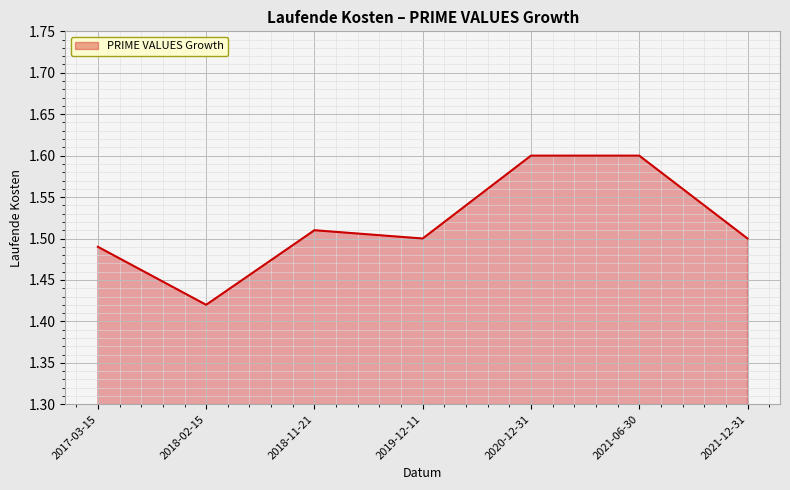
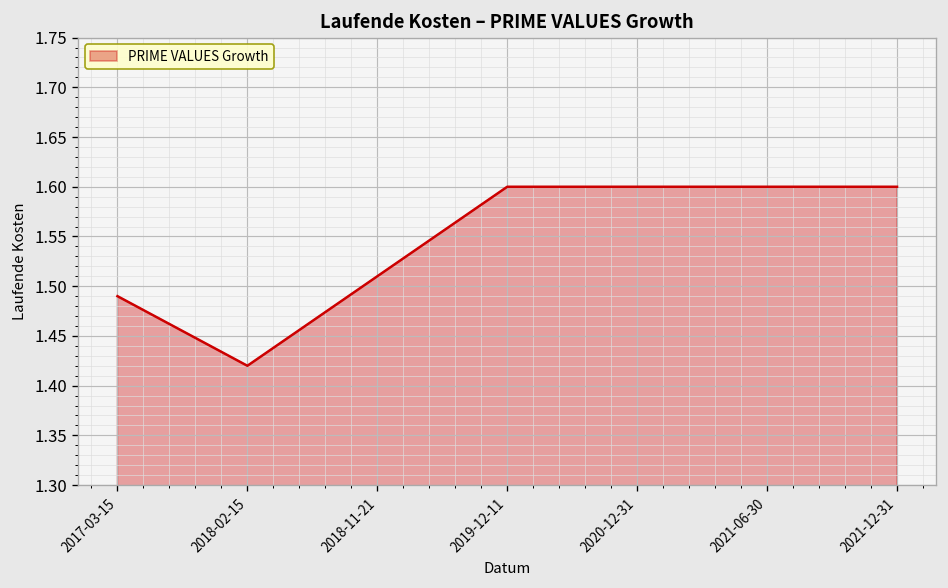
  {
    "2017-03-15": 1.49,
    "2018-02-15": 1.42,
    "2018-11-21": 1.51,
-   "2019-12-11": 1.5,
+   "2019-12-11": 1.6,
    "2020-12-31": 1.6,
    "2021-06-30": 1.6,
-   "2021-12-31": 1.5
+   "2021-12-31": 1.6
  }
